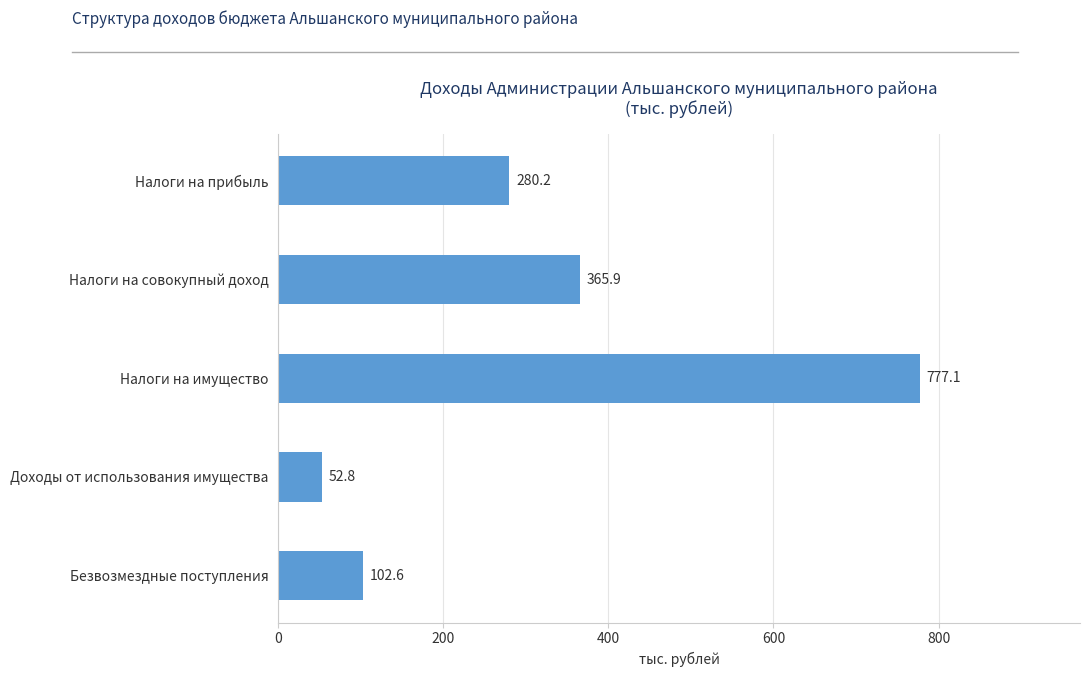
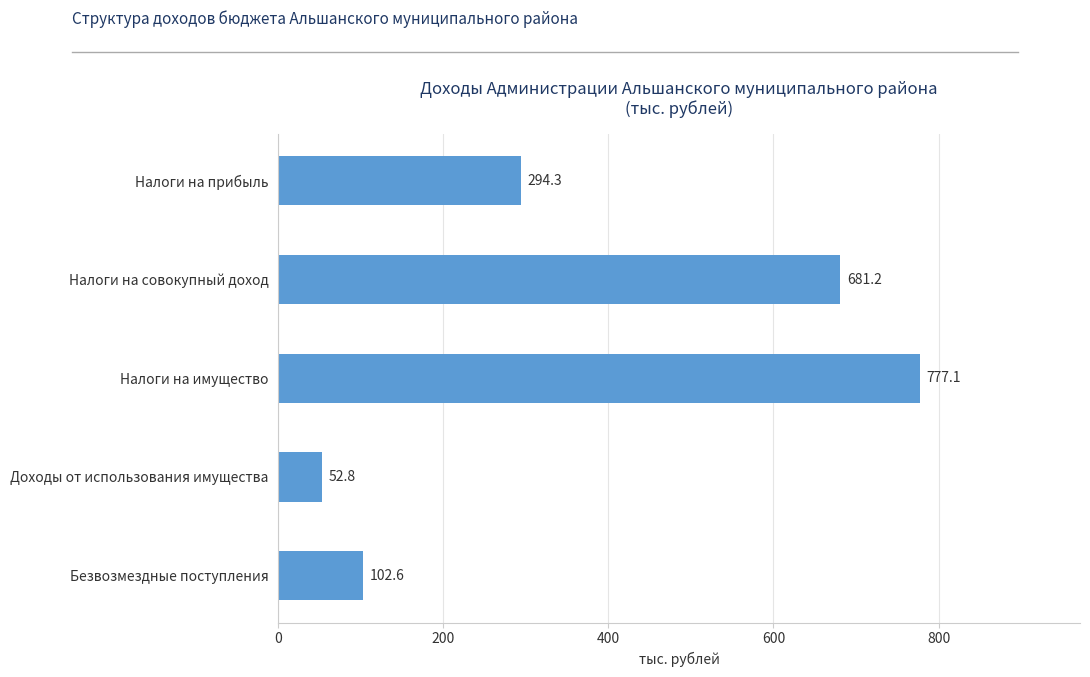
  {
-   "Налоги на прибыль": 280.2,
-   "Налоги на совокупный доход": 365.9,
+   "Налоги на прибыль": 294.3,
+   "Налоги на совокупный доход": 681.2,
    "Налоги на имущество": 777.1,
    "Доходы от использования имущества": 52.8,
    "Безвозмездные поступления": 102.6
  }
